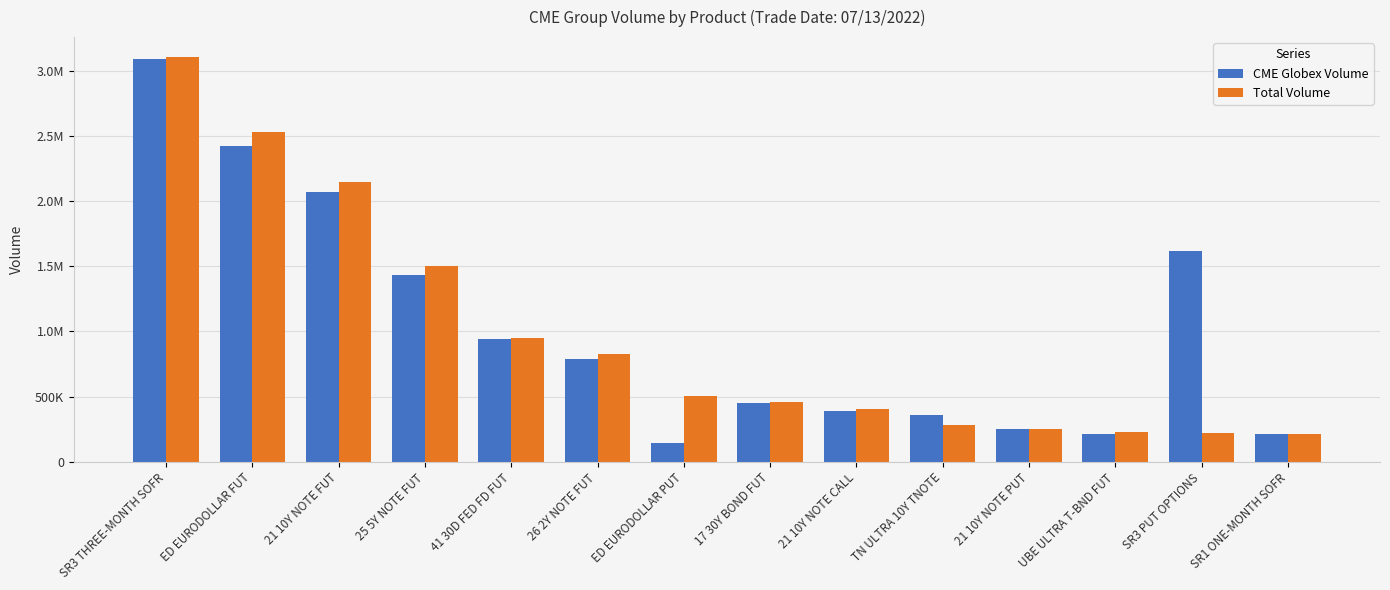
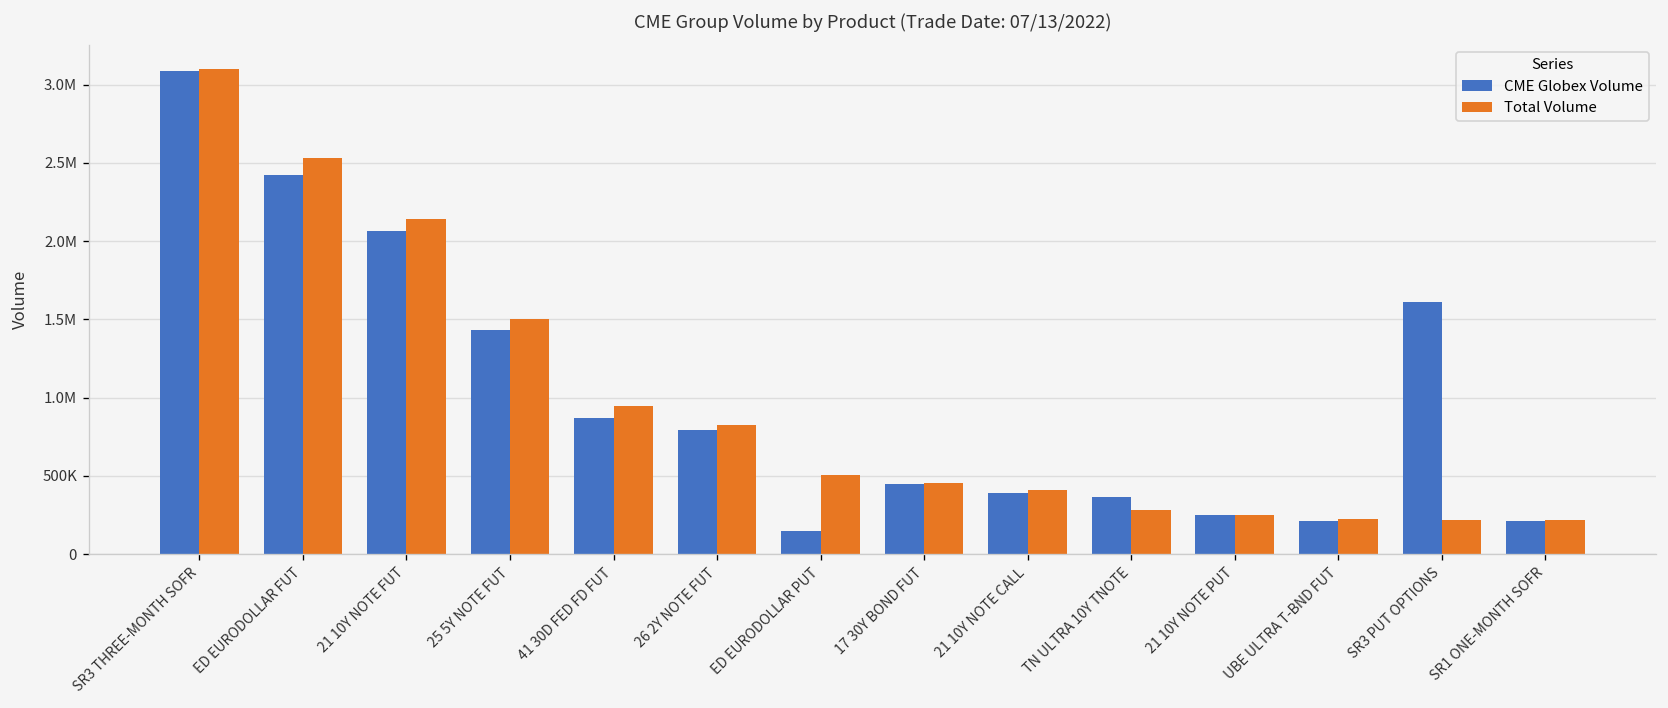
  {
    "CME Globex Volume": {
      "SR3 THREE-MONTH SOFR": 3090000,
      "ED EURODOLLAR FUT": 2420000,
      "21 10Y NOTE FUT": 2070000,
      "25 5Y NOTE FUT": 1440000,
-     "41 30D FED FD FUT": 940000,
+     "41 30D FED FD FUT": 870000,
      "26 2Y NOTE FUT": 790000,
      "ED EURODOLLAR PUT": 150000,
      "17 30Y BOND FUT": 450000,
      "21 10Y NOTE CALL": 390000,
      "TN ULTRA 10Y TNOTE": 360000,
      "21 10Y NOTE PUT": 250000,
      "UBE ULTRA T-BND FUT": 210000,
      "SR3 PUT OPTIONS": 1610000,
      "SR1 ONE-MONTH SOFR": 210000
    },
    "Total Volume": {
      "SR3 THREE-MONTH SOFR": 3100000,
      "ED EURODOLLAR FUT": 2530000,
      "21 10Y NOTE FUT": 2140000,
      "25 5Y NOTE FUT": 1510000,
      "41 30D FED FD FUT": 950000,
      "26 2Y NOTE FUT": 830000,
      "ED EURODOLLAR PUT": 510000,
      "17 30Y BOND FUT": 460000,
      "21 10Y NOTE CALL": 410000,
      "TN ULTRA 10Y TNOTE": 280000,
      "21 10Y NOTE PUT": 250000,
      "UBE ULTRA T-BND FUT": 230000,
      "SR3 PUT OPTIONS": 220000,
      "SR1 ONE-MONTH SOFR": 220000
    }
  }
